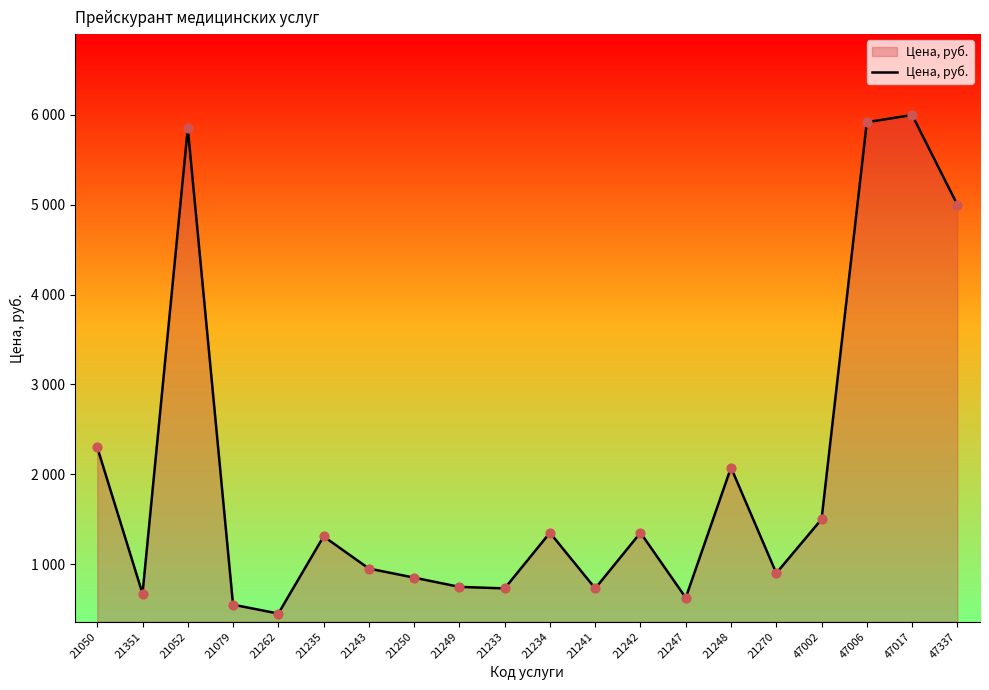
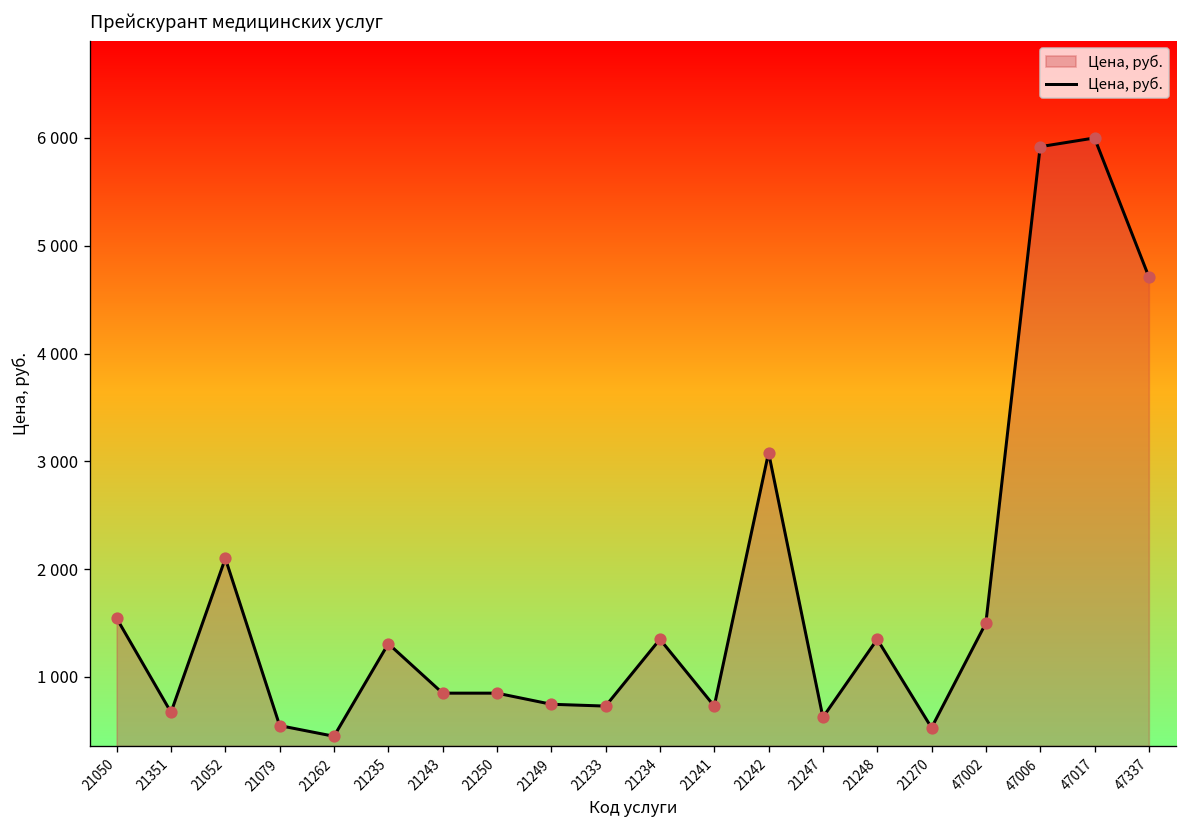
  {
-   "21050": 2300,
+   "21050": 1500,
    "21351": 700,
-   "21052": 5900,
+   "21052": 2100,
    "21079": 500,
    "21262": 500,
    "21235": 1300,
-   "21243": 1000,
+   "21243": 900,
    "21250": 900,
    "21249": 700,
    "21233": 700,
    "21234": 1400,
    "21241": 700,
-   "21242": 1400,
+   "21242": 3100,
    "21247": 600,
-   "21248": 2100,
-   "21270": 900,
+   "21248": 1400,
+   "21270": 500,
    "47002": 1500,
    "47006": 5900,
    "47017": 6000,
-   "47337": 5000
+   "47337": 4700
  }
